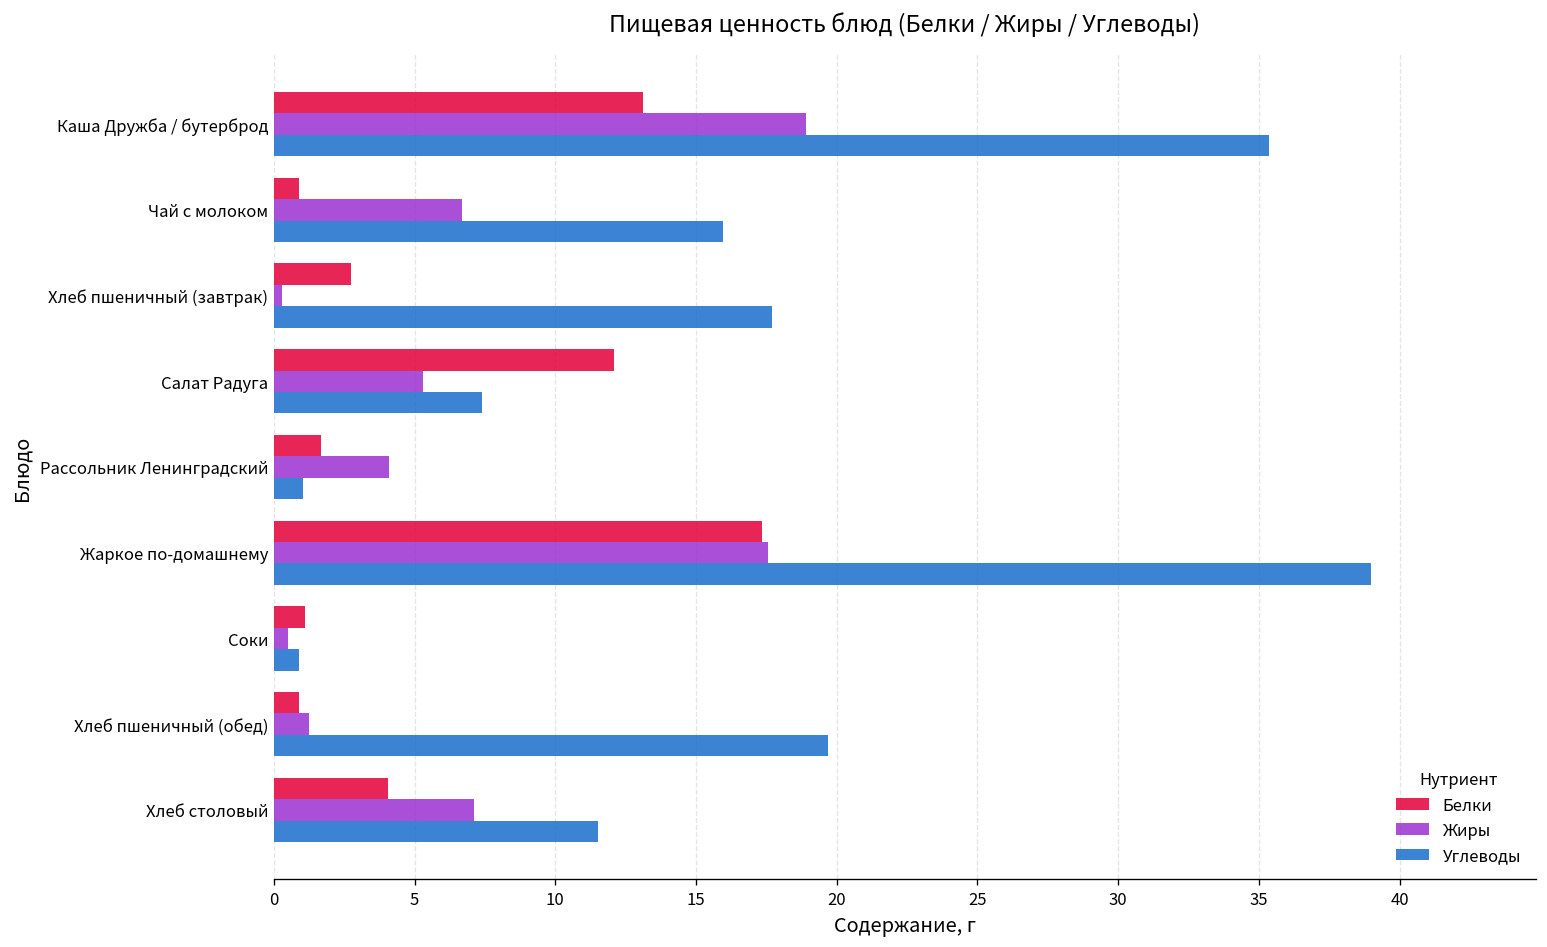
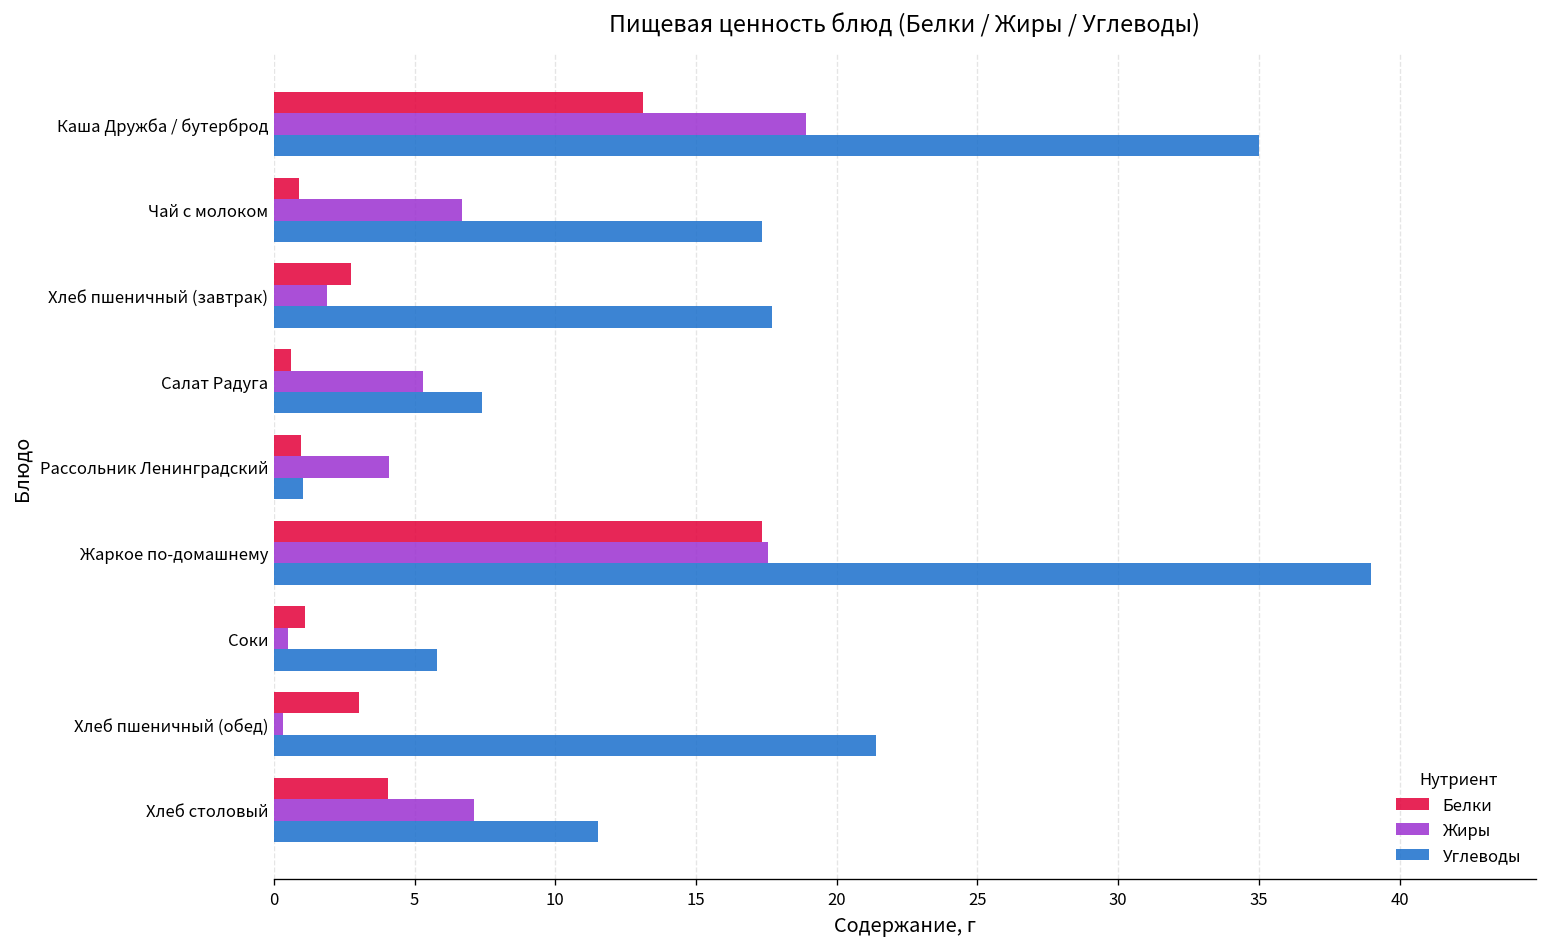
  {
    "Белки": {
      "Каша Дружба / бутерброд": 13.1,
      "Чай с молоком": 0.9,
      "Хлеб пшеничный (завтрак)": 2.7,
-     "Салат Радуга": 12.1,
-     "Рассольник Ленинградский": 1.7,
+     "Салат Радуга": 0.6,
+     "Рассольник Ленинградский": 1.0,
      "Жаркое по-домашнему": 17.4,
      "Соки": 1.1,
-     "Хлеб пшеничный (обед)": 0.9,
+     "Хлеб пшеничный (обед)": 3.0,
      "Хлеб столовый": 4.1
    },
    "Жиры": {
      "Каша Дружба / бутерброд": 18.9,
      "Чай с молоком": 6.7,
-     "Хлеб пшеничный (завтрак)": 0.3,
+     "Хлеб пшеничный (завтрак)": 1.9,
      "Салат Радуга": 5.3,
      "Рассольник Ленинградский": 4.1,
      "Жаркое по-домашнему": 17.6,
      "Соки": 0.5,
-     "Хлеб пшеничный (обед)": 1.2,
+     "Хлеб пшеничный (обед)": 0.3,
      "Хлеб столовый": 7.1
    },
    "Углеводы": {
-     "Каша Дружба / бутерброд": 35.4,
-     "Чай с молоком": 16.0,
+     "Каша Дружба / бутерброд": 35.0,
+     "Чай с молоком": 17.3,
      "Хлеб пшеничный (завтрак)": 17.7,
      "Салат Радуга": 7.4,
      "Рассольник Ленинградский": 1.0,
      "Жаркое по-домашнему": 39.0,
-     "Соки": 0.9,
-     "Хлеб пшеничный (обед)": 19.7,
+     "Соки": 5.8,
+     "Хлеб пшеничный (обед)": 21.4,
      "Хлеб столовый": 11.5
    }
  }
